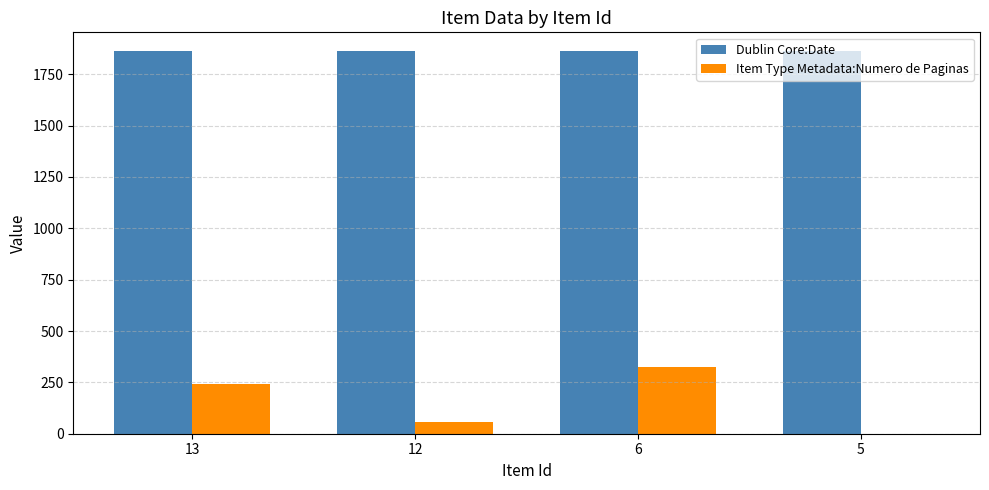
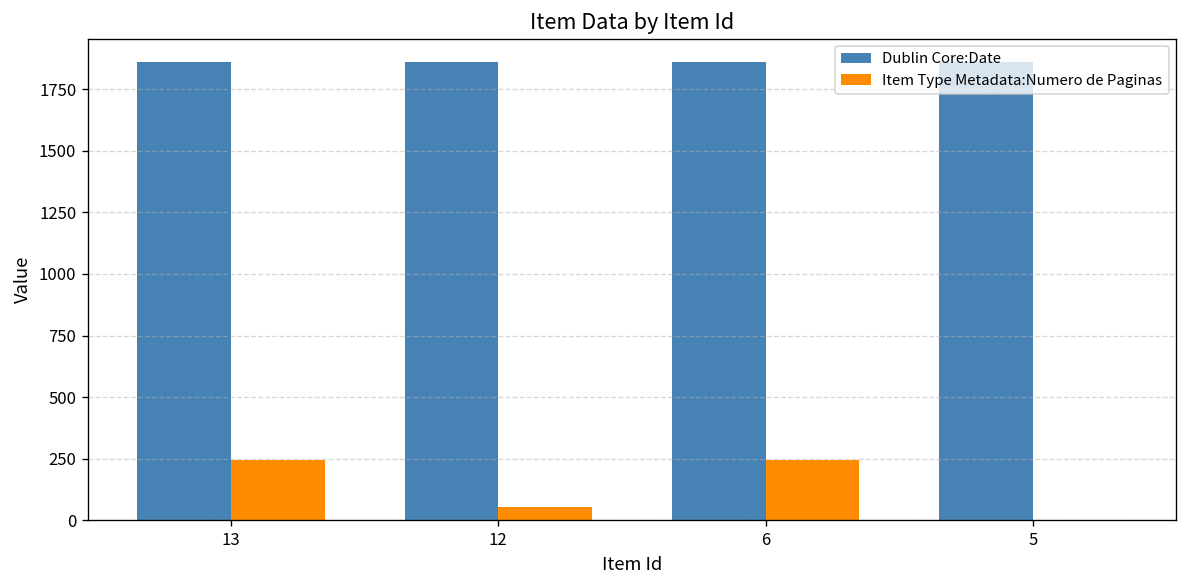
  {
    "Dublin Core:Date": {
      "13": 1860,
      "12": 1860,
      "6": 1860
    },
    "Item Type Metadata:Numero de Paginas": {
      "13": 240,
      "12": 60,
-     "6": 330,
+     "6": 240,
      "5": 0
    }
  }
